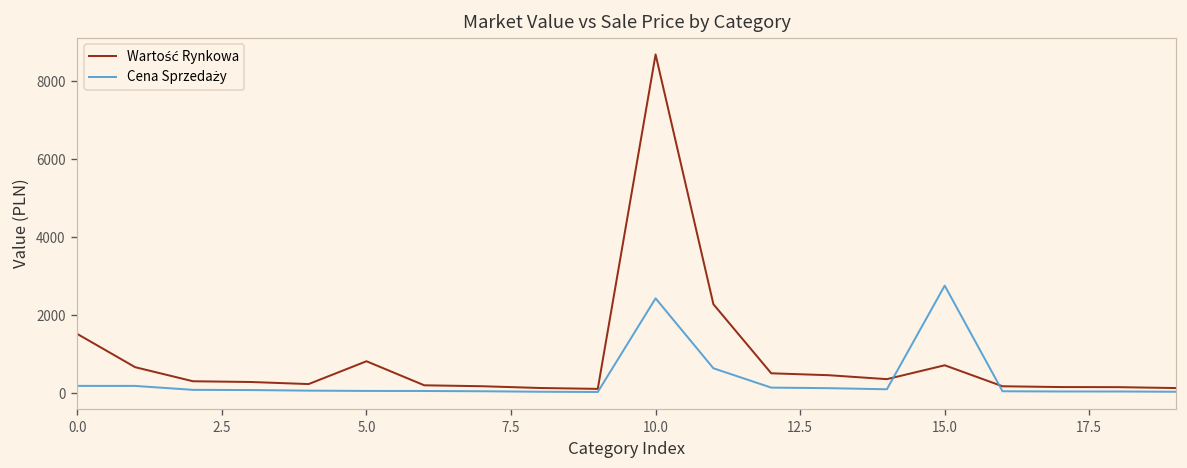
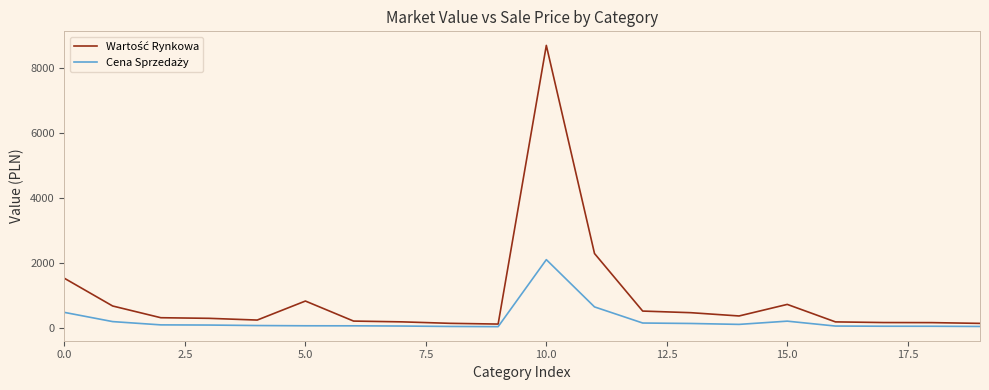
  {
    "Wartość Rynkowa": {
      "0.0": 1500,
      "5.0": 800,
      "10.0": 8700,
      "15.0": 700
    },
    "Cena Sprzedaży": {
-     "0.0": 200,
+     "0.0": 500,
      "5.0": 100,
-     "10.0": 2400,
-     "15.0": 2800
+     "10.0": 2100,
+     "15.0": 200
    }
  }
